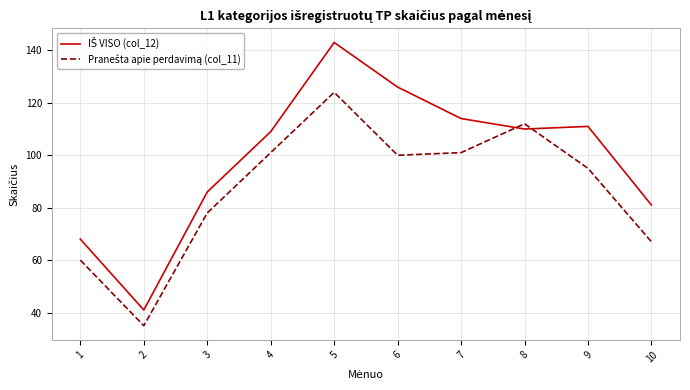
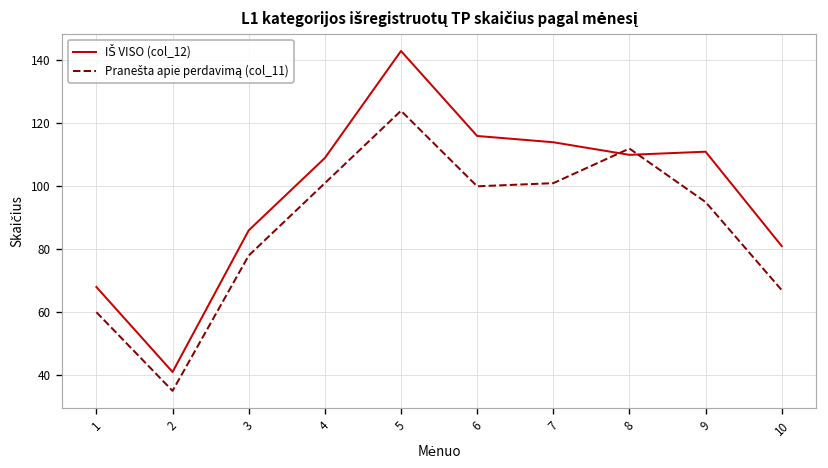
  {
    "IŠ VISO (col_12)": {
      "1": 68,
      "2": 41,
      "3": 86,
      "4": 109,
      "5": 143,
-     "6": 126,
+     "6": 116,
      "7": 114,
      "8": 110,
      "9": 111,
      "10": 81
    },
    "Pranešta apie perdavimą (col_11)": {
      "1": 60,
      "2": 35,
      "3": 78,
      "4": 101,
      "5": 124,
      "6": 100,
      "7": 101,
      "8": 112,
      "9": 95,
      "10": 67
    }
  }
